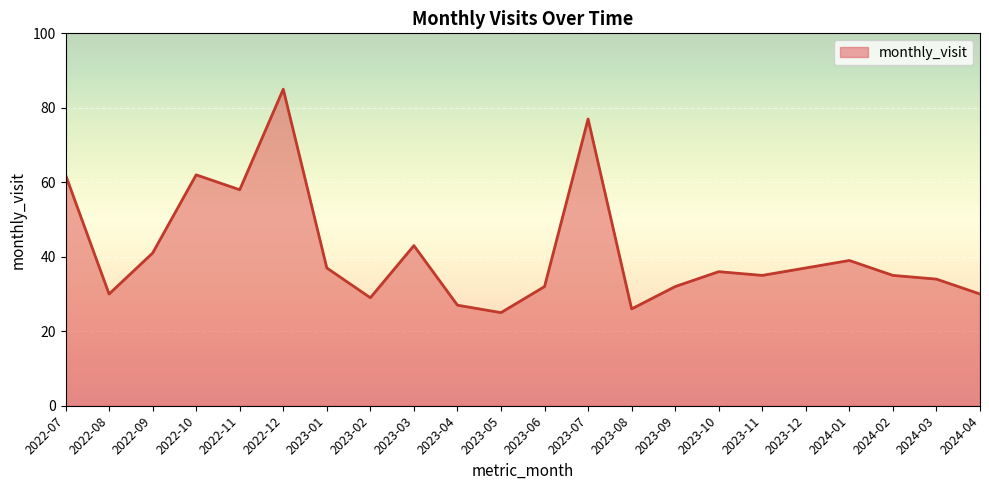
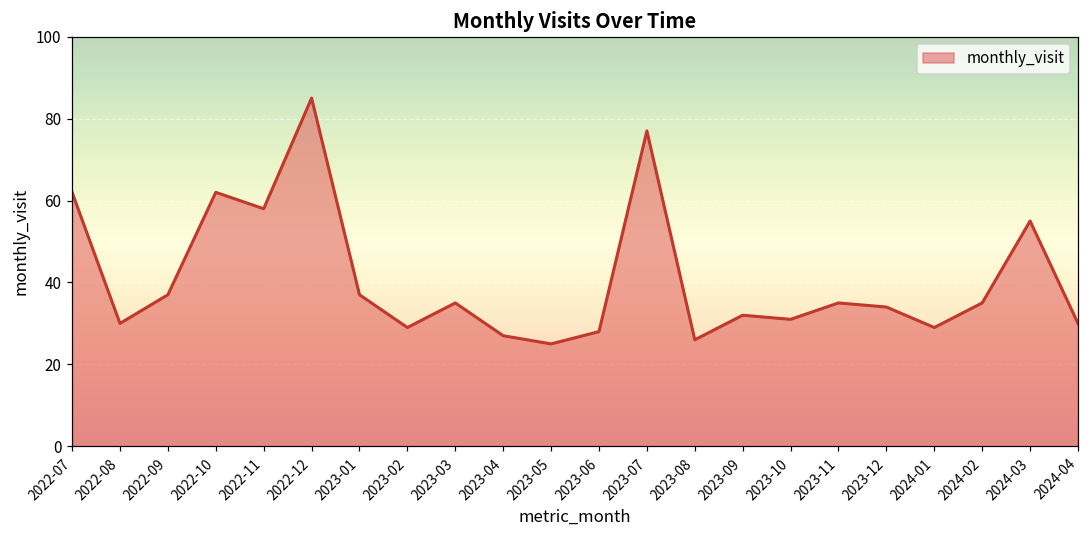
  {
    "2022-07": 62,
    "2022-08": 30,
-   "2022-09": 41,
+   "2022-09": 37,
    "2022-10": 62,
    "2022-11": 58,
    "2022-12": 85,
    "2023-01": 37,
    "2023-02": 29,
-   "2023-03": 43,
+   "2023-03": 35,
    "2023-04": 27,
    "2023-05": 25,
-   "2023-06": 32,
+   "2023-06": 28,
    "2023-07": 77,
    "2023-08": 26,
    "2023-09": 32,
-   "2023-10": 36,
+   "2023-10": 31,
    "2023-11": 35,
-   "2023-12": 37,
-   "2024-01": 39,
+   "2023-12": 34,
+   "2024-01": 29,
    "2024-02": 35,
-   "2024-03": 34,
+   "2024-03": 55,
    "2024-04": 30
  }
